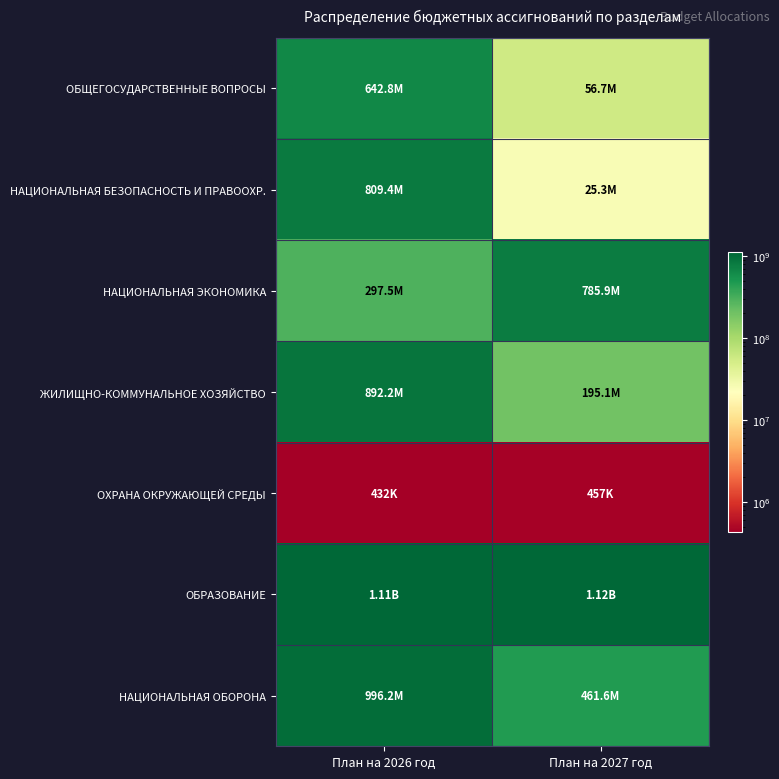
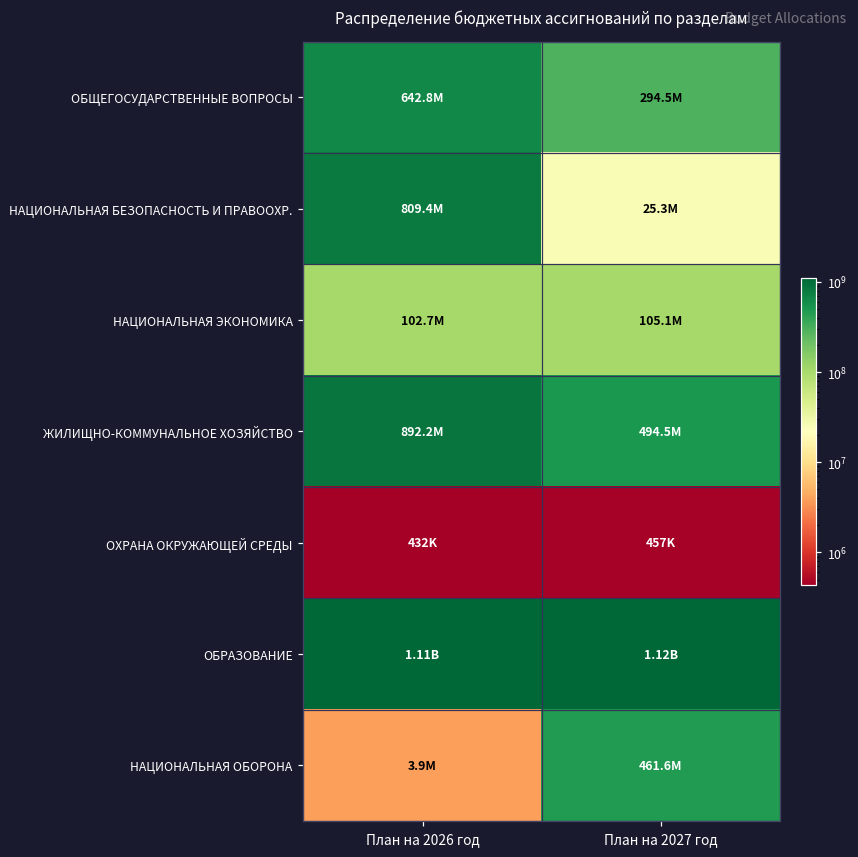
  {
    "ОБЩЕГОСУДАРСТВЕННЫЕ ВОПРОСЫ": {
      "План на 2026 год": "642.8M",
-     "План на 2027 год": "56.7M"
+     "План на 2027 год": "294.5M"
    },
    "НАЦИОНАЛЬНАЯ БЕЗОПАСНОСТЬ И ПРАВООХР.": {
      "План на 2026 год": "809.4M",
      "План на 2027 год": "25.3M"
    },
    "НАЦИОНАЛЬНАЯ ЭКОНОМИКА": {
-     "План на 2026 год": "297.5M",
-     "План на 2027 год": "785.9M"
+     "План на 2026 год": "102.7M",
+     "План на 2027 год": "105.1M"
    },
    "ЖИЛИЩНО-КОММУНАЛЬНОЕ ХОЗЯЙСТВО": {
      "План на 2026 год": "892.2M",
-     "План на 2027 год": "195.1M"
+     "План на 2027 год": "494.5M"
    },
    "ОХРАНА ОКРУЖАЮЩЕЙ СРЕДЫ": {
      "План на 2026 год": "432K",
      "План на 2027 год": "457K"
    },
    "ОБРАЗОВАНИЕ": {
      "План на 2026 год": "1.11B",
      "План на 2027 год": "1.12B"
    },
    "НАЦИОНАЛЬНАЯ ОБОРОНА": {
-     "План на 2026 год": "996.2M",
+     "План на 2026 год": "3.9M",
      "План на 2027 год": "461.6M"
    }
  }
